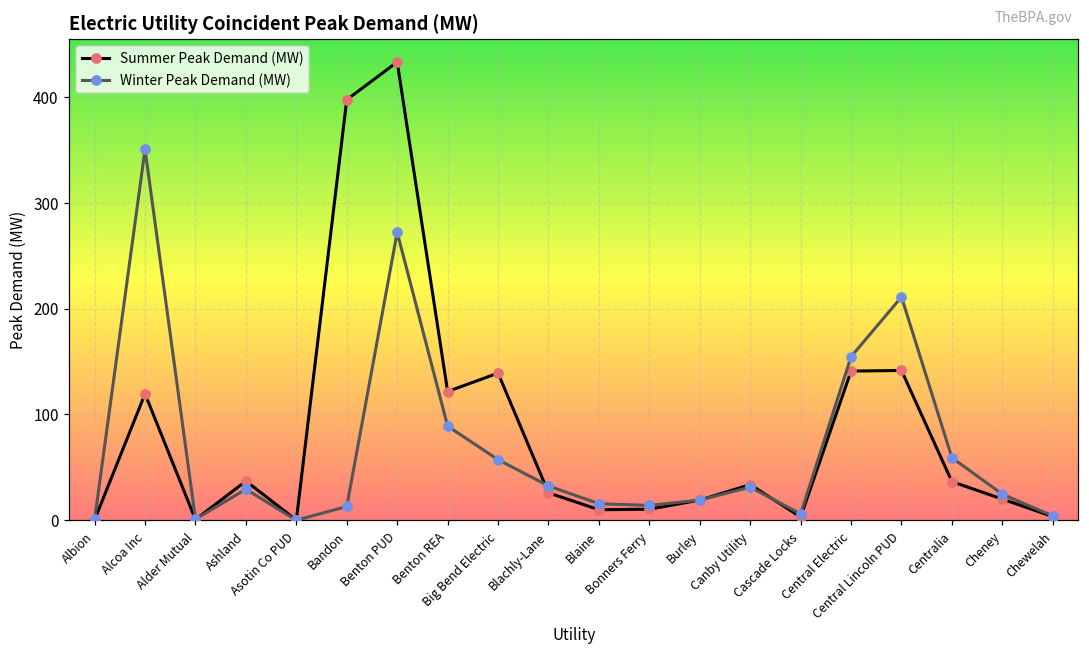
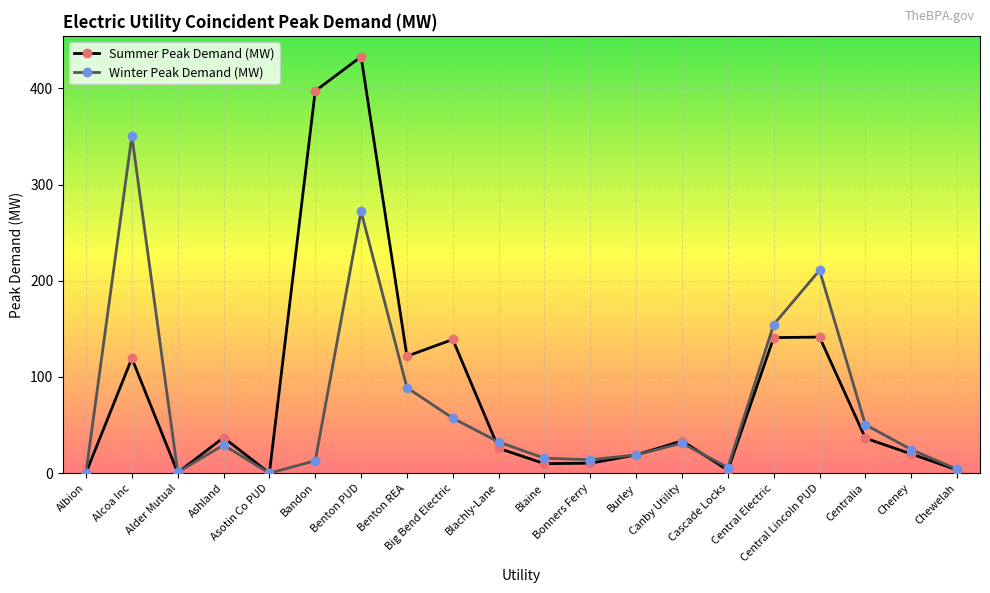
  {
    "Summer Peak Demand (MW)": {
      "Alcoa Inc": 120,
      "Ashland": 40,
      "Bandon": 400,
      "Benton PUD": 430,
      "Benton REA": 120,
      "Big Bend Electric": 140,
      "Blachly-Lane": 30,
      "Blaine": 10,
      "Bonners Ferry": 10,
      "Cascade Locks": 0,
      "Central Electric": 140,
      "Central Lincoln PUD": 140,
      "Centralia": 40,
      "Cheney": 20
    },
    "Winter Peak Demand (MW)": {
      "Alcoa Inc": 350,
      "Ashland": 30,
      "Bandon": 10,
      "Benton PUD": 270,
      "Benton REA": 90,
      "Big Bend Electric": 60,
      "Blachly-Lane": 30,
      "Blaine": 20,
      "Bonners Ferry": 10,
      "Cascade Locks": 10,
      "Central Electric": 150,
      "Central Lincoln PUD": 210,
-     "Centralia": 60,
+     "Centralia": 50,
      "Cheney": 20
    }
  }
